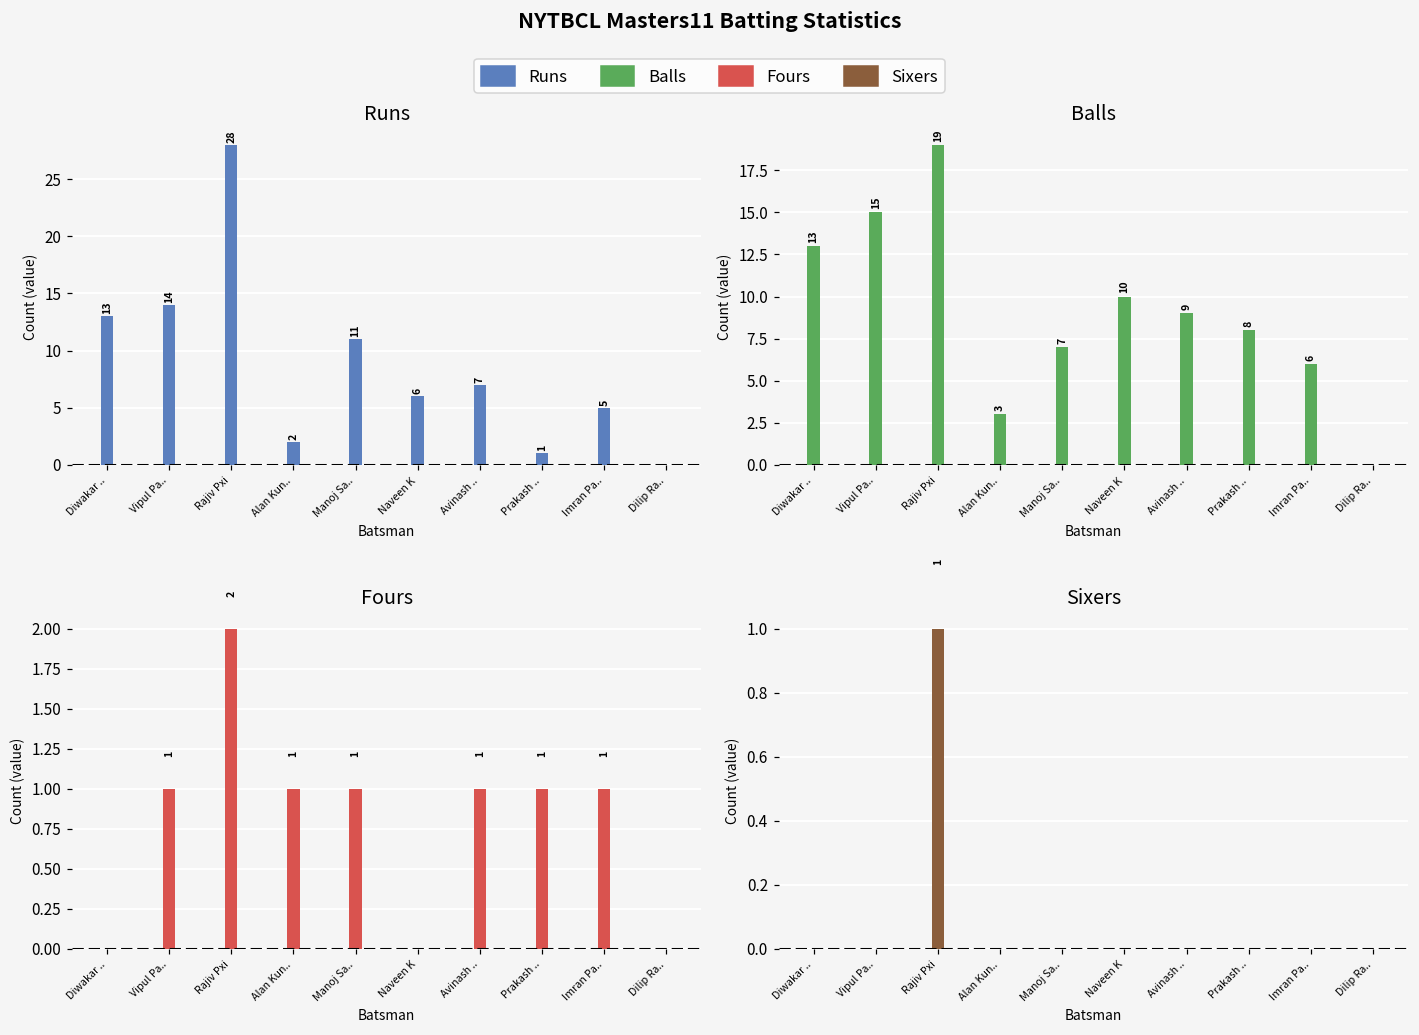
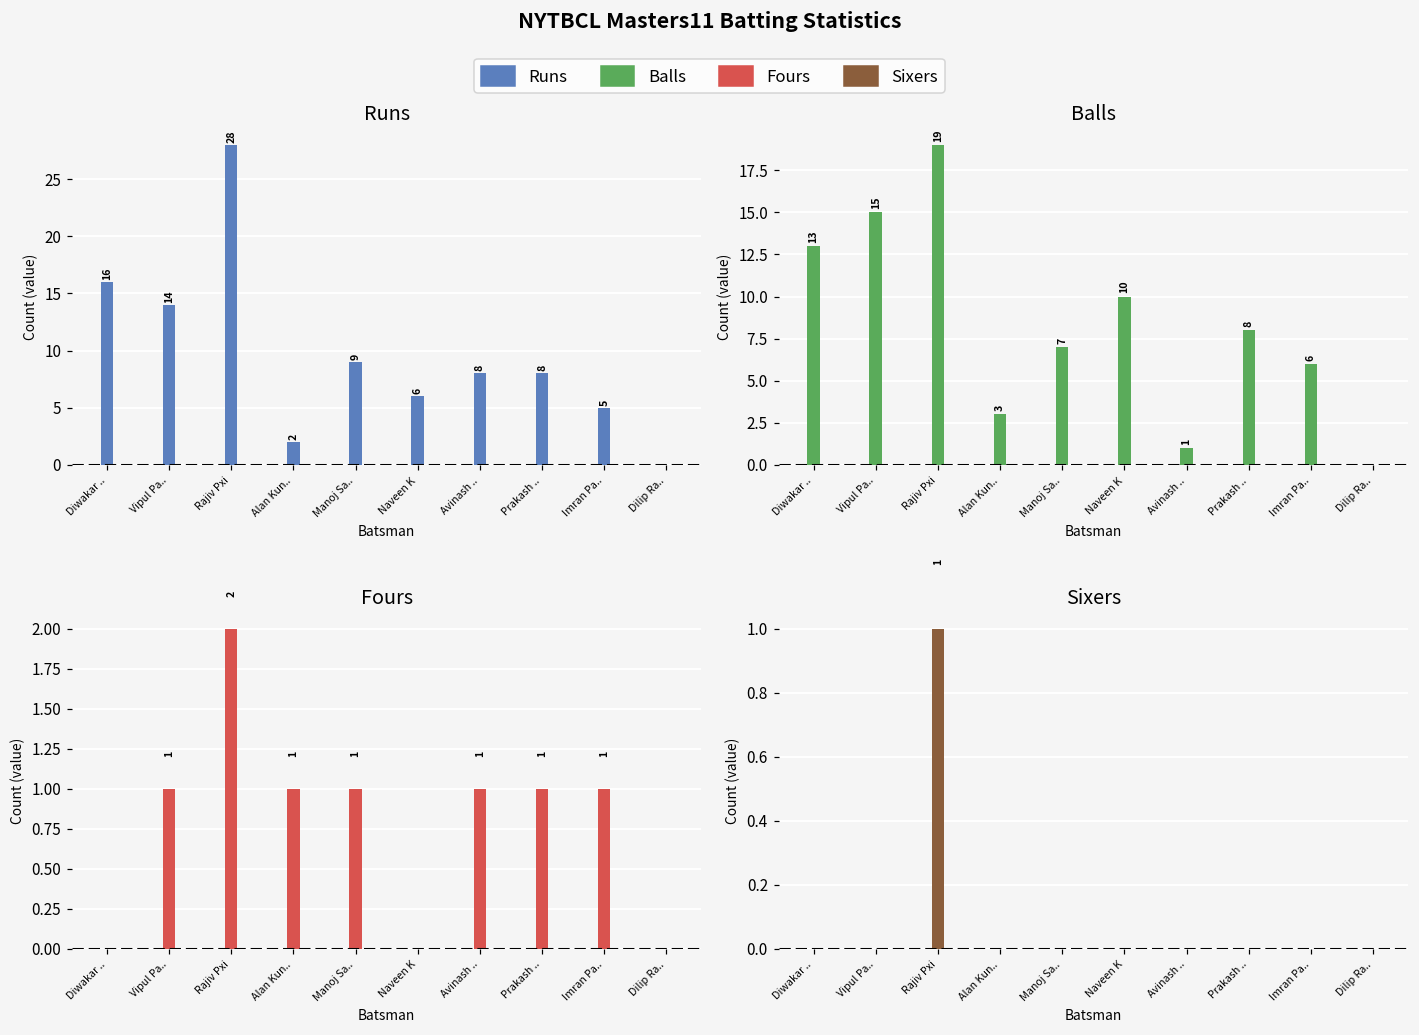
  {
    "Runs": {
-     "Diwakar ..": 13,
+     "Diwakar ..": 16,
      "Vipul Pa..": 14,
      "Rajiv Pxi": 28,
      "Alan Kun..": 2,
-     "Manoj Sa..": 11,
+     "Manoj Sa..": 9,
      "Naveen K": 6,
-     "Avinash ..": 7,
-     "Prakash ..": 1,
+     "Avinash ..": 8,
+     "Prakash ..": 8,
      "Imran Pa..": 5
    },
    "Balls": {
      "Diwakar ..": 13,
      "Vipul Pa..": 15,
      "Rajiv Pxi": 19,
      "Alan Kun..": 3,
      "Manoj Sa..": 7,
      "Naveen K": 10,
-     "Avinash ..": 9,
+     "Avinash ..": 1,
      "Prakash ..": 8,
      "Imran Pa..": 6
    },
    "Fours": {
      "Diwakar ..": 0.00,
      "Naveen K": 0.00,
      "Dilip Ra..": 0.00
    },
    "Sixers": {
      "Diwakar ..": 0.00,
      "Vipul Pa..": 0.00,
      "Rajiv Pxi": 1.00,
      "Alan Kun..": 0.00,
      "Manoj Sa..": 0.00,
      "Naveen K": 0.00,
      "Avinash ..": 0.00,
      "Prakash ..": 0.00,
      "Imran Pa..": 0.00,
      "Dilip Ra..": 0.00
    }
  }
